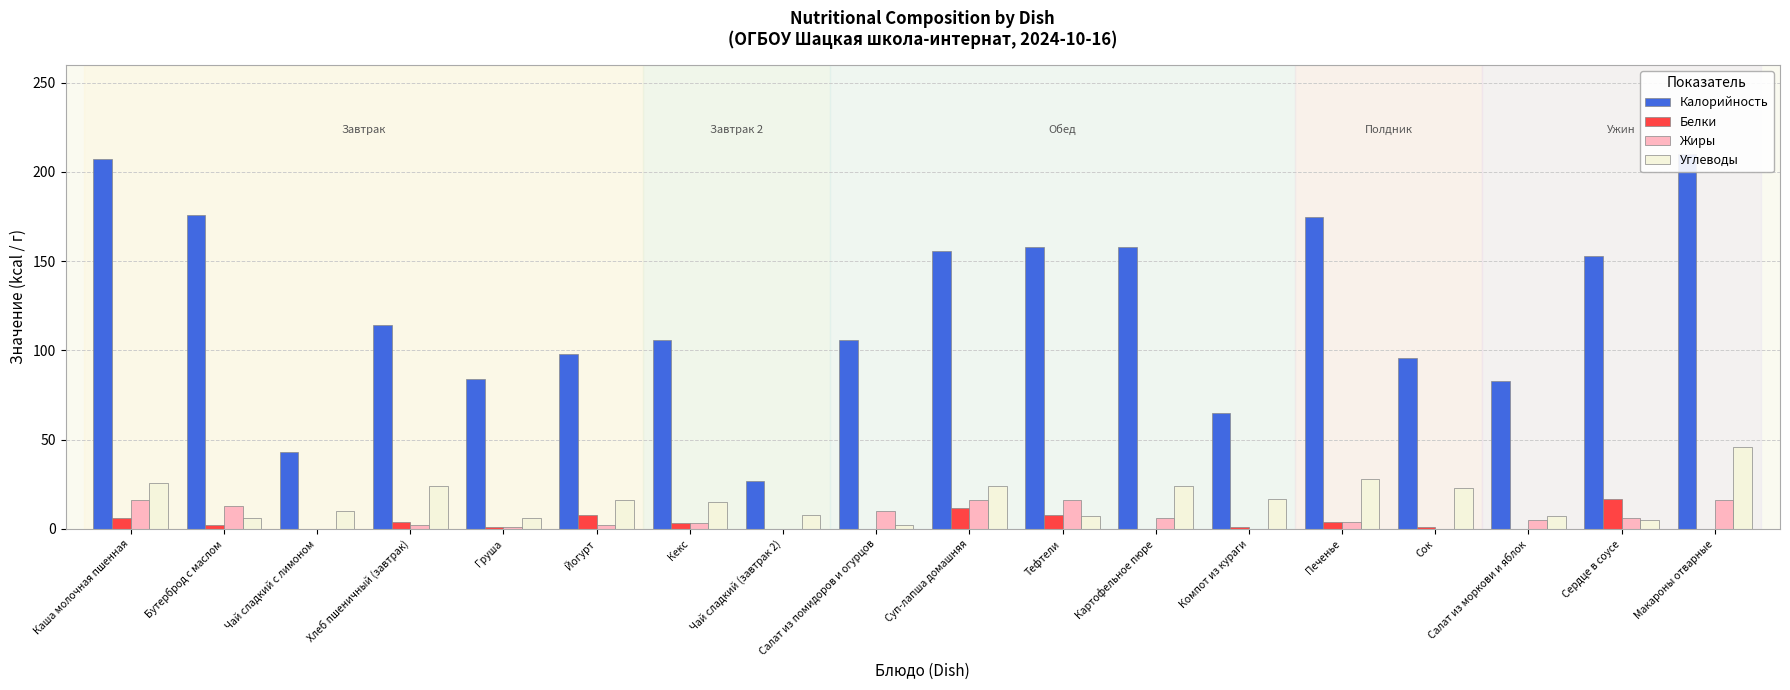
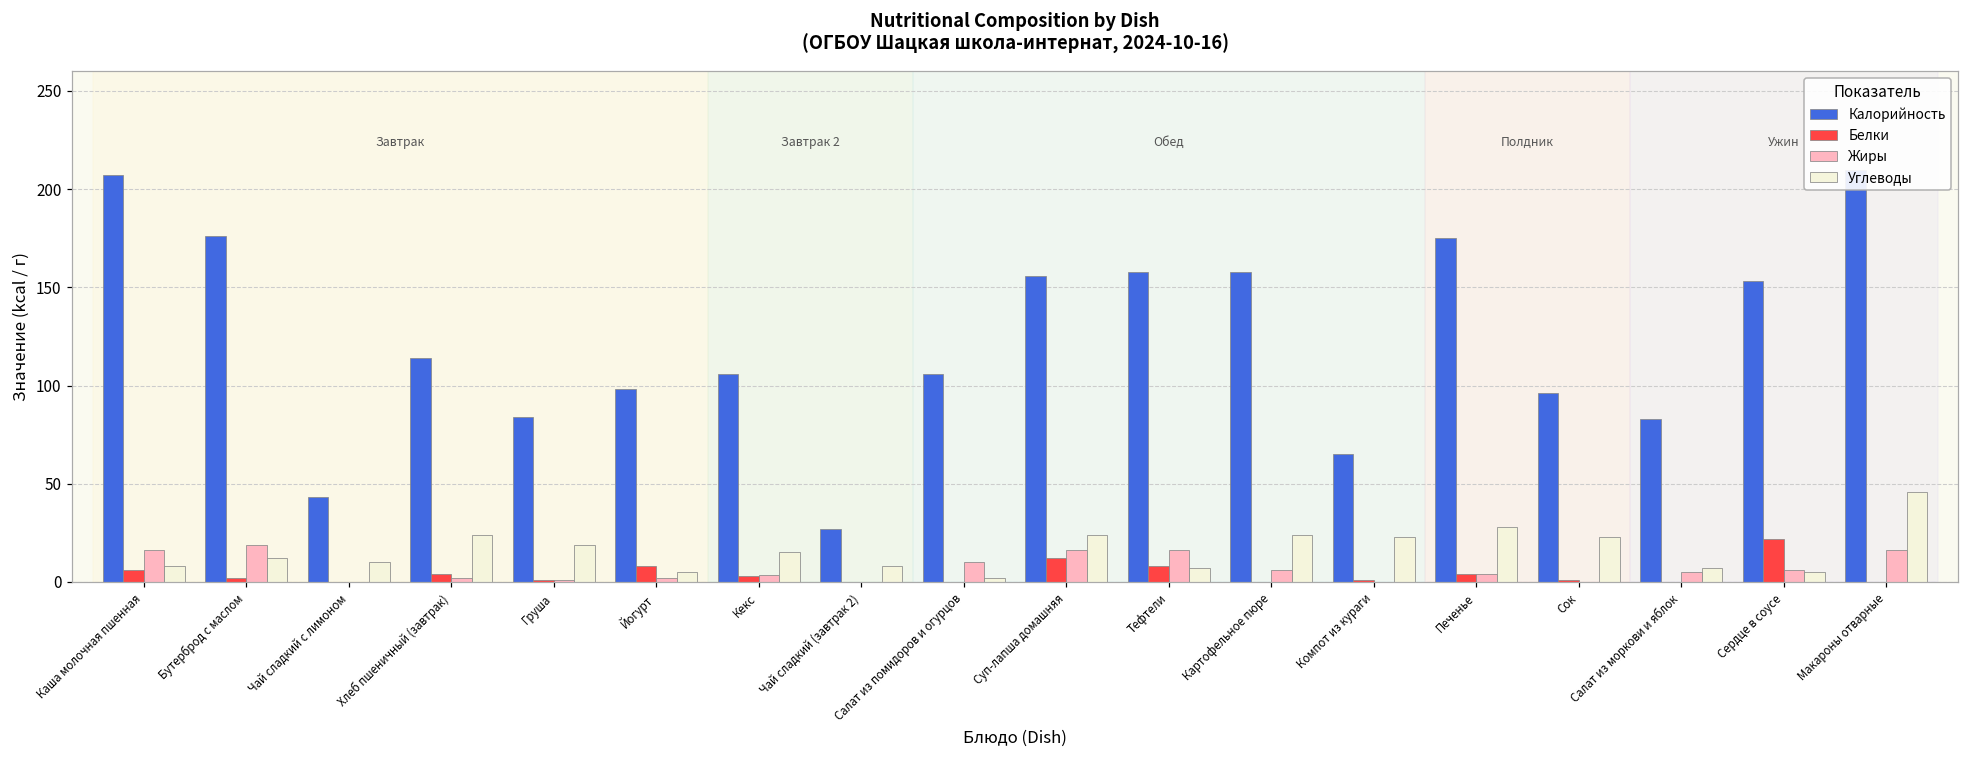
  {
    "Калорийность": {
      "Каша молочная пшенная": 207,
      "Бутерброд с маслом": 176,
      "Чай сладкий с лимоном": 43,
      "Хлеб пшеничный (завтрак)": 114,
      "Груша": 84,
      "Йогурт": 98,
      "Кекс": 106,
      "Чай сладкий (завтрак 2)": 27,
      "Салат из помидоров и огурцов": 106,
      "Суп-лапша домашняя": 156,
      "Тефтели": 158,
      "Картофельное пюре": 158,
      "Компот из кураги": 65,
      "Печенье": 175,
      "Сок": 96,
      "Салат из моркови и яблок": 83,
      "Сердце в соусе": 153
    },
    "Белки": {
      "Каша молочная пшенная": 6,
      "Бутерброд с маслом": 2,
      "Чай сладкий с лимоном": 0,
      "Хлеб пшеничный (завтрак)": 4,
      "Йогурт": 8,
      "Кекс": 3,
      "Чай сладкий (завтрак 2)": 0,
      "Салат из помидоров и огурцов": 0,
      "Суп-лапша домашняя": 12,
      "Тефтели": 8,
      "Картофельное пюре": 0,
      "Печенье": 4,
      "Салат из моркови и яблок": 0,
-     "Сердце в соусе": 17,
+     "Сердце в соусе": 22,
      "Макароны отварные": 0
    },
    "Жиры": {
      "Каша молочная пшенная": 16,
-     "Бутерброд с маслом": 13,
+     "Бутерброд с маслом": 19,
      "Чай сладкий с лимоном": 0,
      "Хлеб пшеничный (завтрак)": 2,
      "Йогурт": 2,
      "Кекс": 4,
      "Чай сладкий (завтрак 2)": 0,
      "Салат из помидоров и огурцов": 10,
      "Суп-лапша домашняя": 16,
      "Тефтели": 16,
      "Картофельное пюре": 6,
      "Компот из кураги": 0,
      "Печенье": 4,
      "Сок": 0,
      "Салат из моркови и яблок": 5,
      "Сердце в соусе": 6,
      "Макароны отварные": 16
    },
    "Углеводы": {
-     "Каша молочная пшенная": 26,
-     "Бутерброд с маслом": 6,
+     "Каша молочная пшенная": 8,
+     "Бутерброд с маслом": 12,
      "Чай сладкий с лимоном": 10,
      "Хлеб пшеничный (завтрак)": 24,
-     "Груша": 6,
-     "Йогурт": 16,
+     "Груша": 19,
+     "Йогурт": 5,
      "Кекс": 15,
      "Чай сладкий (завтрак 2)": 8,
      "Салат из помидоров и огурцов": 2,
      "Суп-лапша домашняя": 24,
      "Тефтели": 7,
      "Картофельное пюре": 24,
-     "Компот из кураги": 17,
+     "Компот из кураги": 23,
      "Печенье": 28,
      "Сок": 23,
      "Салат из моркови и яблок": 7,
      "Сердце в соусе": 5,
      "Макароны отварные": 46
    }
  }
